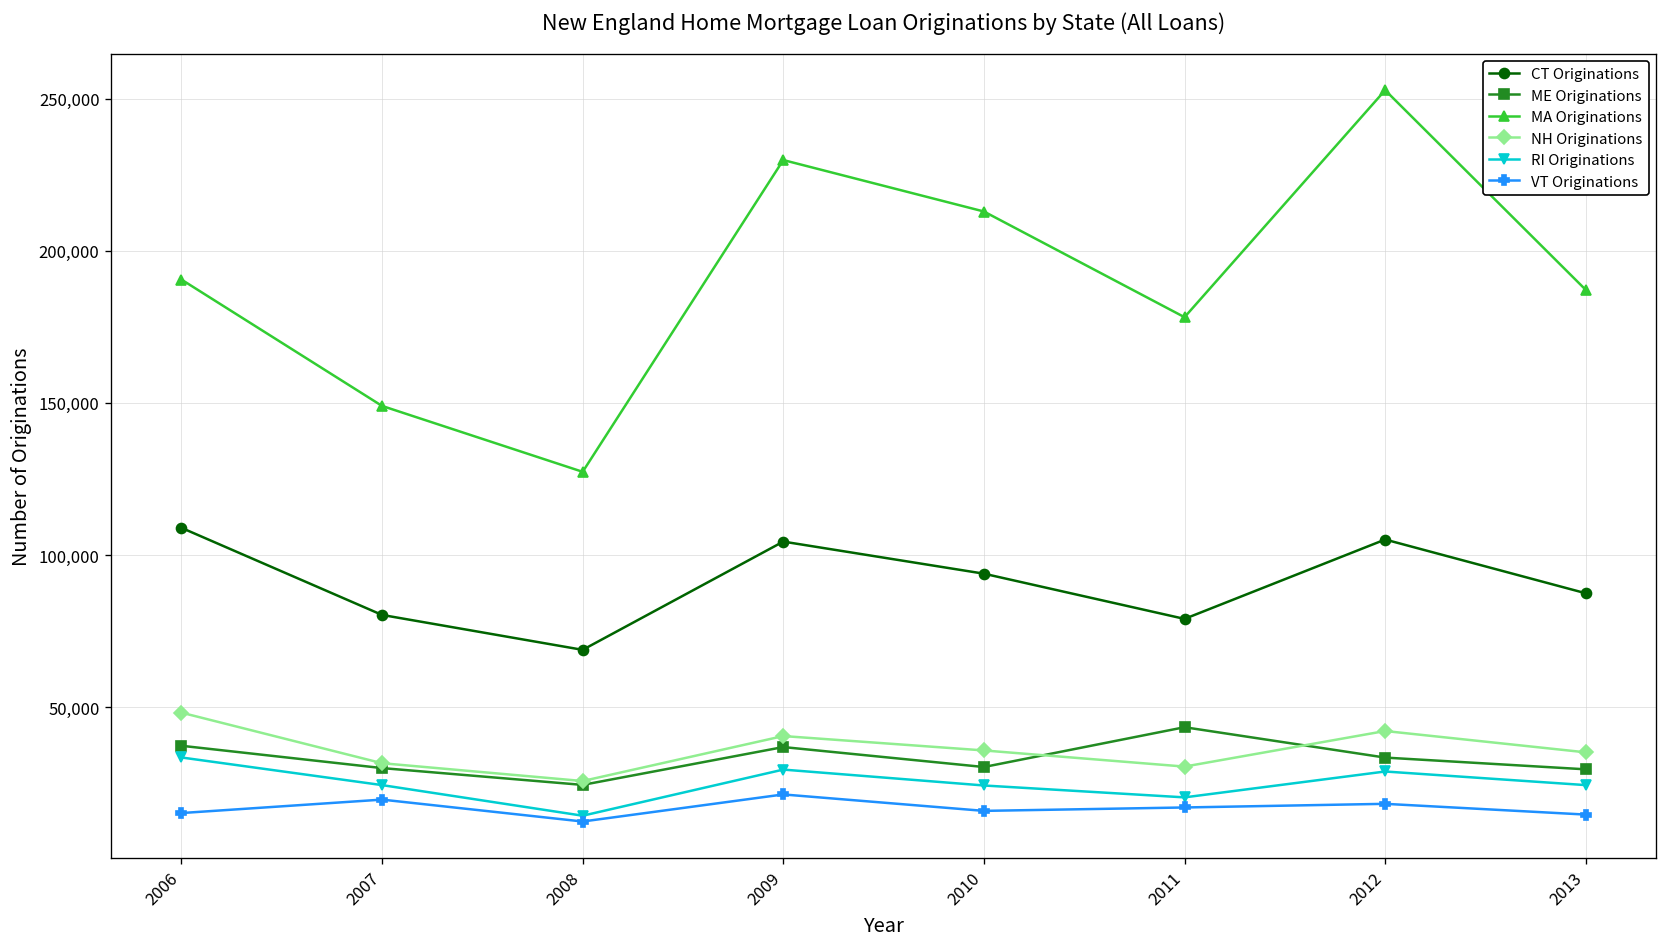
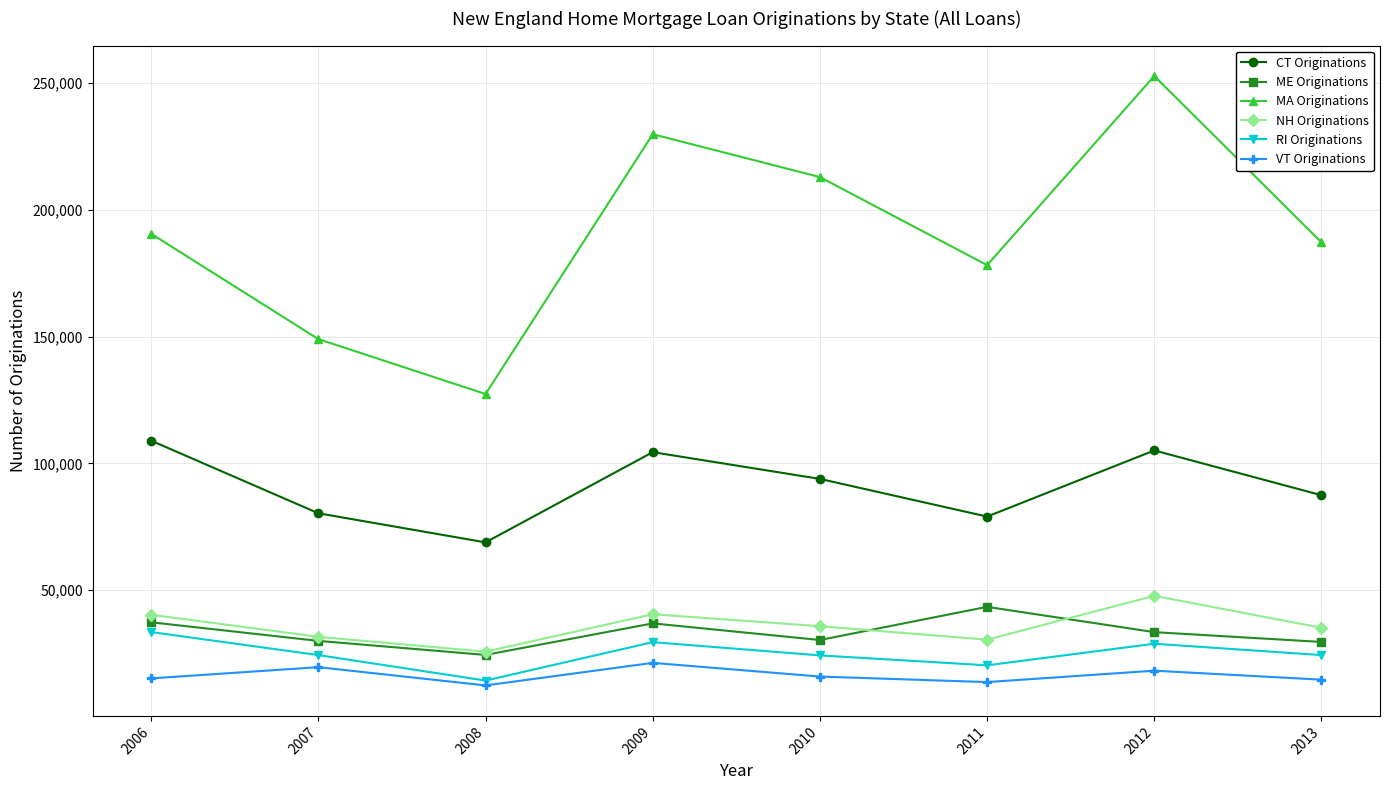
  {
    "CT Originations": {
      "2006": "109,000",
      "2007": "80,000",
      "2008": "69,000",
      "2009": "104,000",
      "2010": "94,000",
      "2011": "79,000",
      "2012": "105,000",
      "2013": "87,000"
    },
    "ME Originations": {
      "2006": "37,000",
      "2007": "30,000",
      "2008": "25,000",
      "2009": "37,000",
      "2010": "30,000",
      "2011": "43,000",
      "2012": "33,000",
      "2013": "30,000"
    },
    "MA Originations": {
      "2006": "191,000",
      "2007": "149,000",
      "2008": "127,000",
      "2009": "230,000",
      "2010": "213,000",
      "2011": "178,000",
      "2012": "253,000",
      "2013": "187,000"
    },
    "NH Originations": {
-     "2006": "48,000",
+     "2006": "40,000",
      "2007": "32,000",
      "2008": "26,000",
      "2009": "41,000",
      "2010": "36,000",
      "2011": "31,000",
-     "2012": "42,000",
+     "2012": "48,000",
      "2013": "35,000"
    },
    "RI Originations": {
      "2006": "34,000",
      "2007": "24,000",
      "2008": "14,000",
      "2009": "30,000",
      "2010": "24,000",
      "2011": "20,000",
      "2012": "29,000",
      "2013": "24,000"
    },
    "VT Originations": {
      "2006": "15,000",
      "2007": "20,000",
      "2008": "12,000",
      "2009": "21,000",
      "2010": "16,000",
-     "2011": "17,000",
+     "2011": "14,000",
      "2012": "18,000",
      "2013": "15,000"
    }
  }
